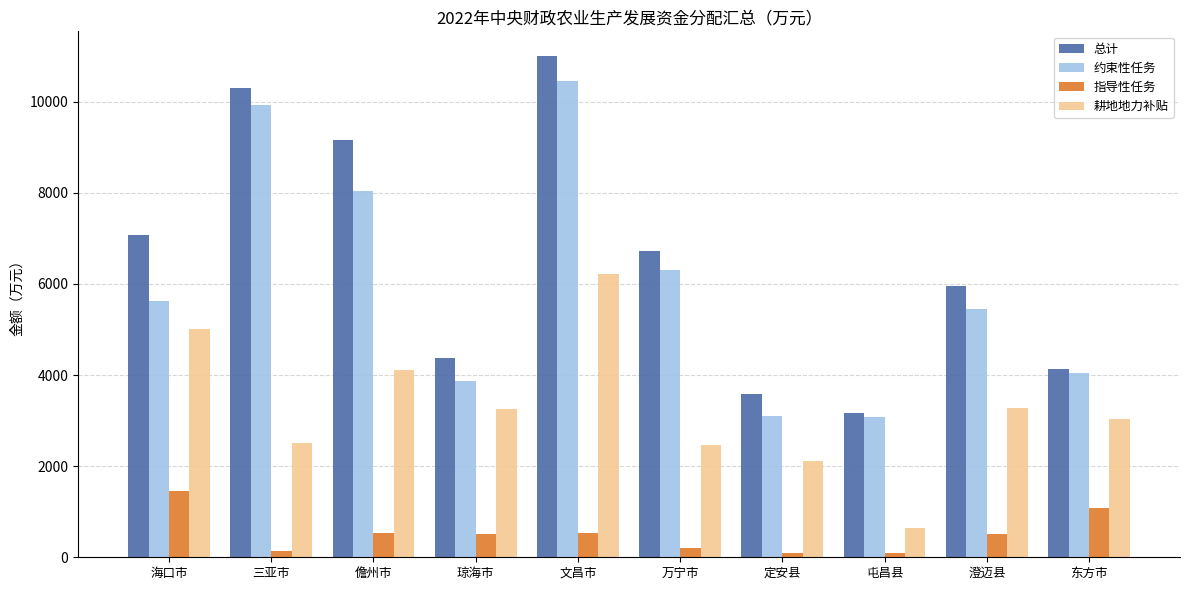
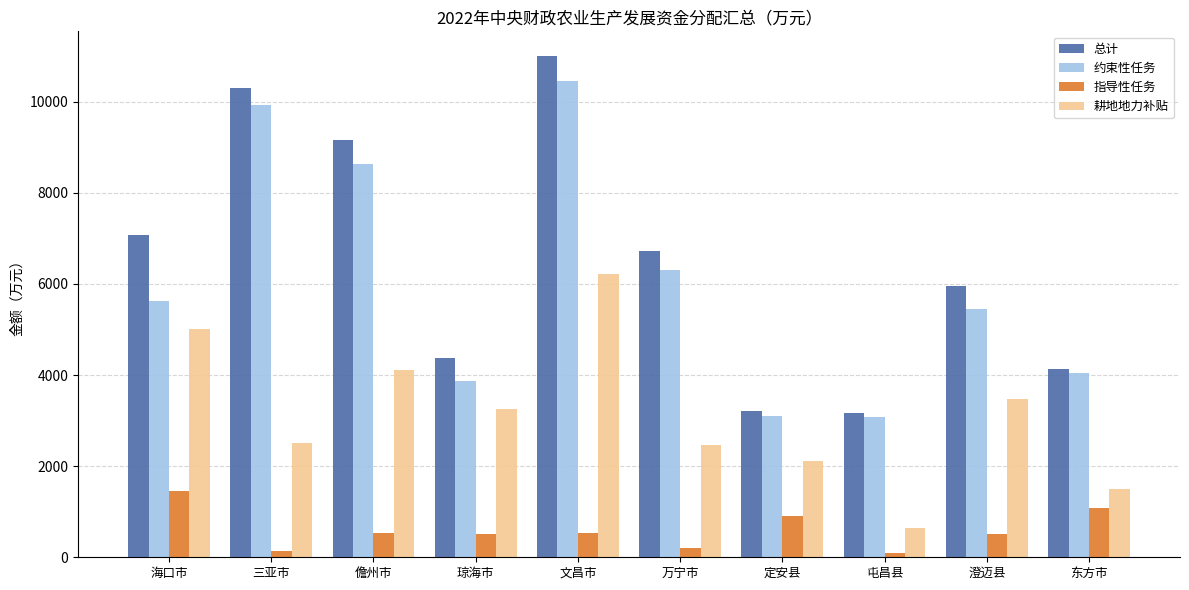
  {
    "总计": {
      "海口市": 7100,
      "三亚市": 10300,
      "儋州市": 9200,
      "琼海市": 4400,
      "文昌市": 11000,
      "万宁市": 6700,
-     "定安县": 3600,
+     "定安县": 3200,
      "屯昌县": 3200,
      "澄迈县": 5900,
      "东方市": 4100
    },
    "约束性任务": {
      "海口市": 5600,
      "三亚市": 9900,
-     "儋州市": 8000,
+     "儋州市": 8600,
      "琼海市": 3900,
      "文昌市": 10500,
      "万宁市": 6300,
      "定安县": 3100,
      "屯昌县": 3100,
      "澄迈县": 5400,
      "东方市": 4100
    },
    "指导性任务": {
      "海口市": 1400,
      "三亚市": 100,
      "儋州市": 500,
      "琼海市": 500,
      "文昌市": 500,
      "万宁市": 200,
-     "定安县": 100,
+     "定安县": 900,
      "屯昌县": 100,
      "澄迈县": 500,
      "东方市": 1100
    },
    "耕地地力补贴": {
      "海口市": 5000,
      "三亚市": 2500,
      "儋州市": 4100,
      "琼海市": 3200,
      "文昌市": 6200,
      "万宁市": 2500,
      "定安县": 2100,
      "屯昌县": 600,
-     "澄迈县": 3300,
-     "东方市": 3000
+     "澄迈县": 3500,
+     "东方市": 1500
    }
  }
